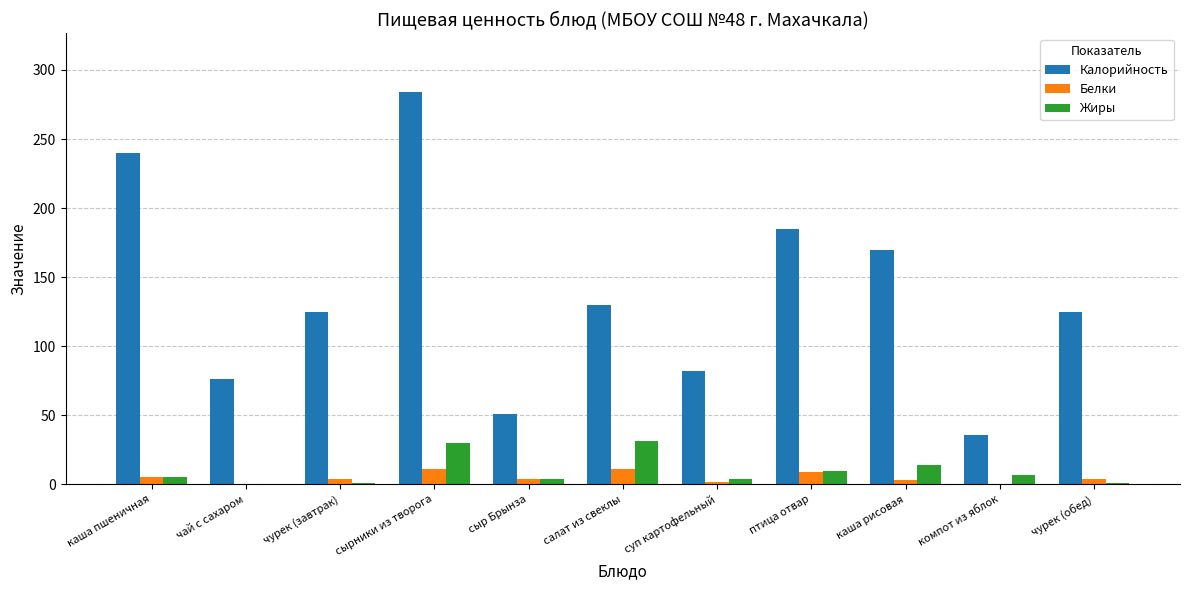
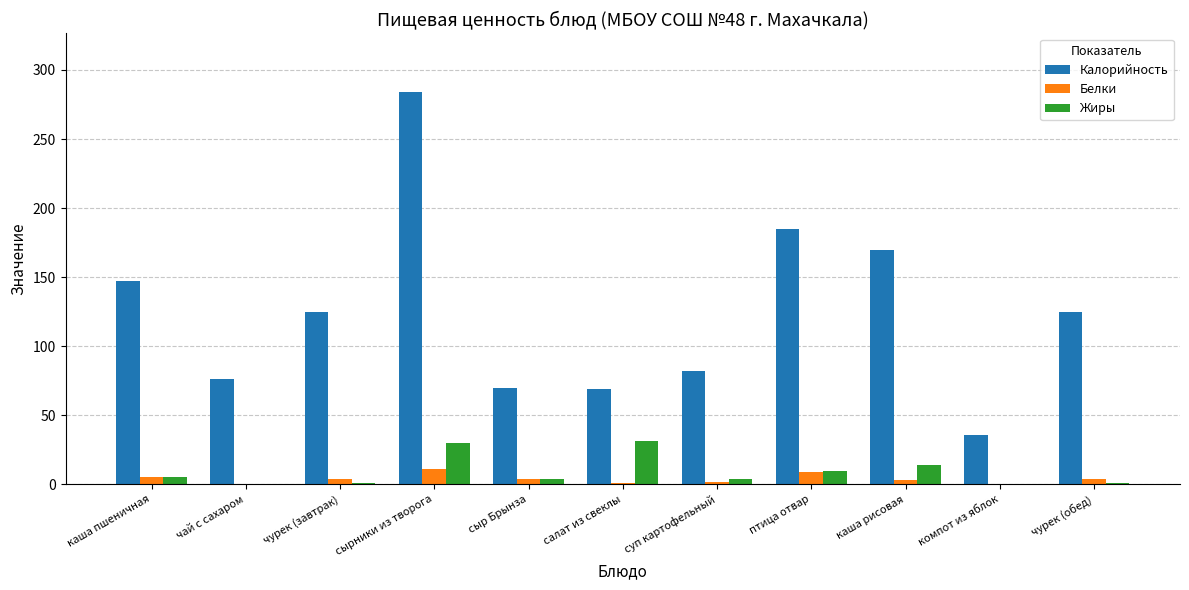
  {
    "Калорийность": {
-     "каша пшеничная": 240,
+     "каша пшеничная": 147,
      "чай с сахаром": 76,
      "чурек (завтрак)": 125,
      "сырники из творога": 284,
-     "сыр Брынза": 51,
-     "салат из свеклы": 130,
+     "сыр Брынза": 70,
+     "салат из свеклы": 69,
      "суп картофельный": 82,
      "птица отвар": 185,
      "каша рисовая": 170,
      "компот из яблок": 36,
      "чурек (обед)": 125
    },
    "Белки": {
      "каша пшеничная": 5,
      "чай с сахаром": 0,
      "чурек (завтрак)": 4,
      "сырники из творога": 11,
      "сыр Брынза": 4,
-     "салат из свеклы": 11,
+     "салат из свеклы": 1,
      "суп картофельный": 2,
      "птица отвар": 9,
      "каша рисовая": 3,
      "компот из яблок": 0,
      "чурек (обед)": 4
    },
    "Жиры": {
      "каша пшеничная": 5,
      "чай с сахаром": 0,
      "сырники из творога": 30,
      "сыр Брынза": 4,
      "салат из свеклы": 31,
      "суп картофельный": 4,
      "птица отвар": 10,
      "каша рисовая": 14,
-     "компот из яблок": 7
+     "компот из яблок": 0
    }
  }
